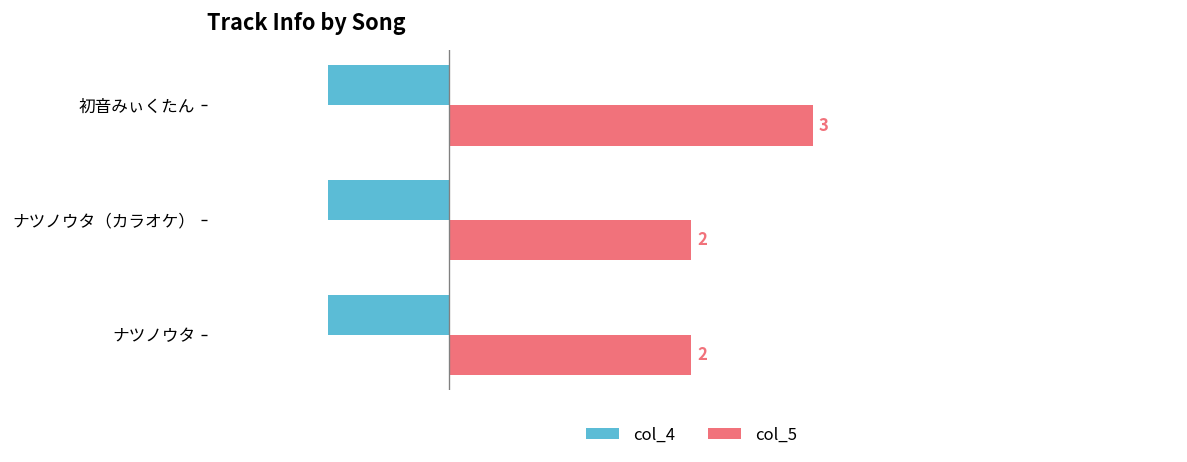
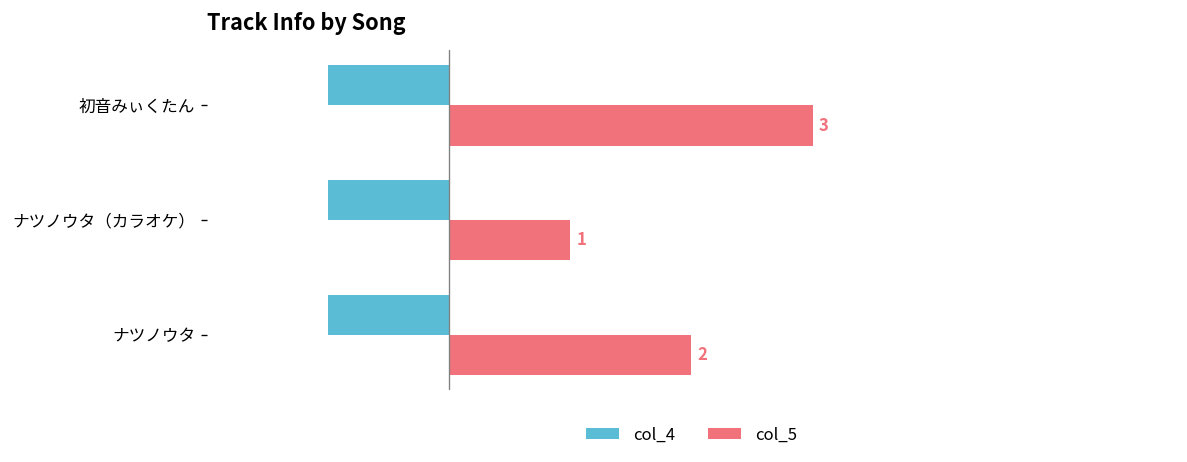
  {
    "col_5": {
      "初音みぃくたん": 3,
-     "ナツノウタ（カラオケ）": 2,
+     "ナツノウタ（カラオケ）": 1,
      "ナツノウタ": 2
    }
  }
